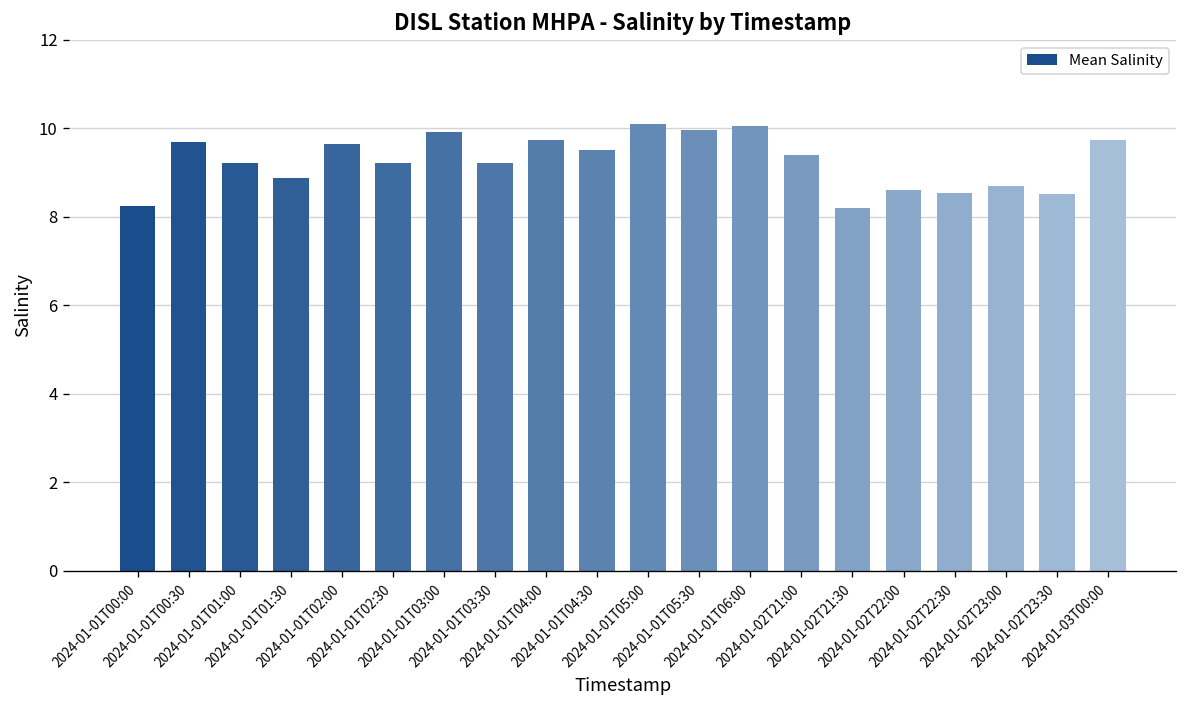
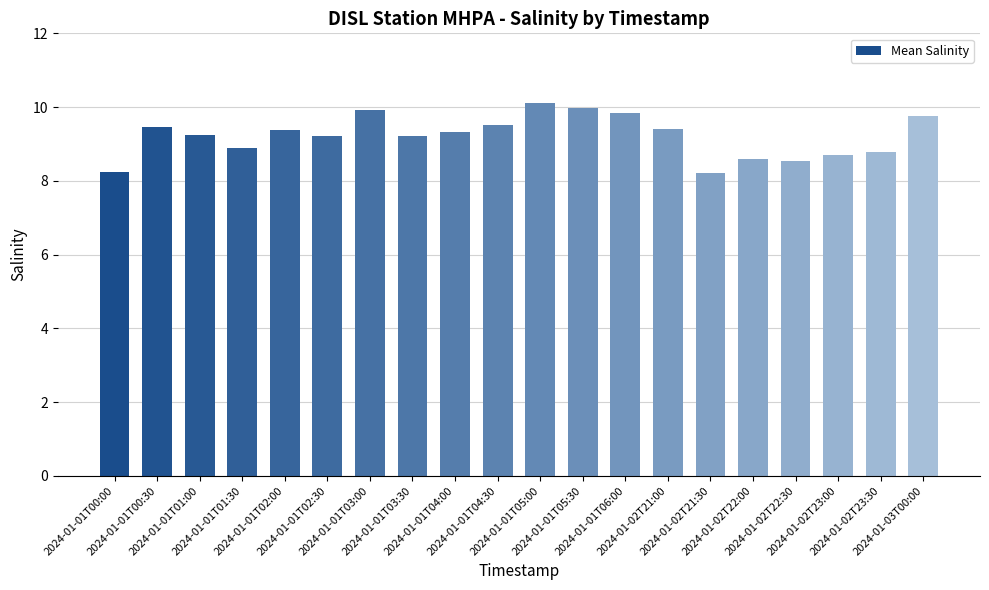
  {
    "2024-01-01T00:00": 8.2,
-   "2024-01-01T00:30": 9.7,
+   "2024-01-01T00:30": 9.5,
    "2024-01-01T01:00": 9.2,
    "2024-01-01T01:30": 8.9,
-   "2024-01-01T02:00": 9.7,
+   "2024-01-01T02:00": 9.4,
    "2024-01-01T02:30": 9.2,
    "2024-01-01T03:00": 9.9,
    "2024-01-01T03:30": 9.2,
-   "2024-01-01T04:00": 9.7,
+   "2024-01-01T04:00": 9.3,
    "2024-01-01T04:30": 9.5,
    "2024-01-01T05:00": 10.1,
    "2024-01-01T05:30": 10.0,
-   "2024-01-01T06:00": 10.1,
+   "2024-01-01T06:00": 9.8,
    "2024-01-02T21:00": 9.4,
    "2024-01-02T21:30": 8.2,
    "2024-01-02T22:00": 8.6,
    "2024-01-02T22:30": 8.6,
    "2024-01-02T23:00": 8.7,
-   "2024-01-02T23:30": 8.5,
+   "2024-01-02T23:30": 8.8,
    "2024-01-03T00:00": 9.8
  }
